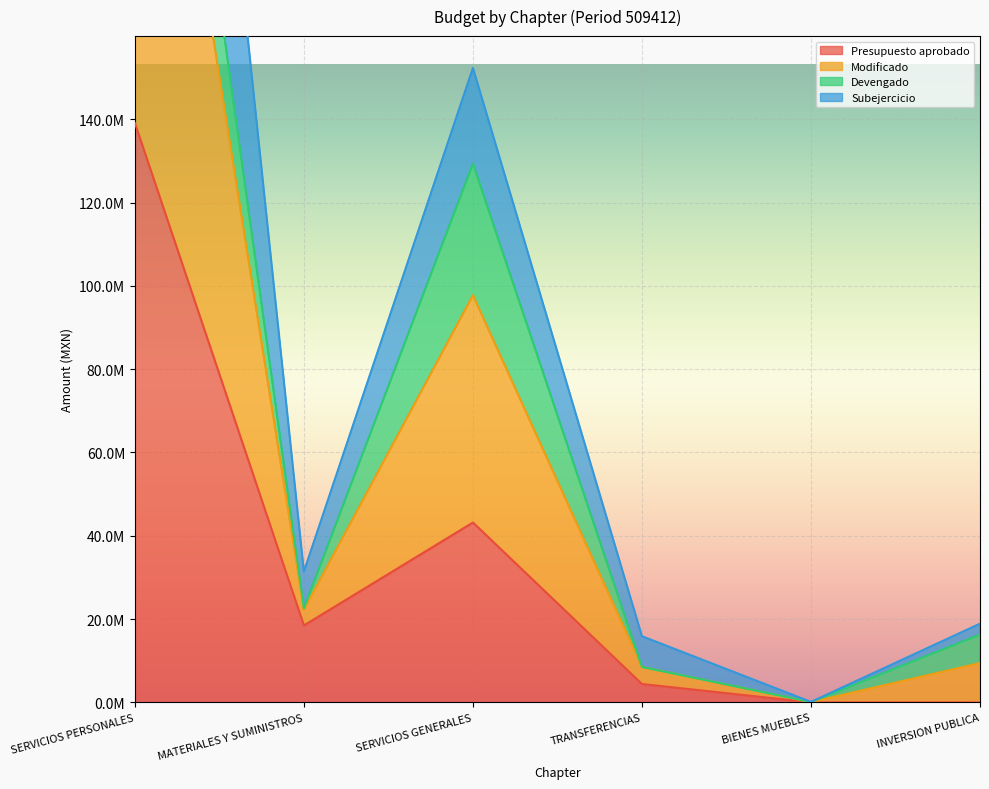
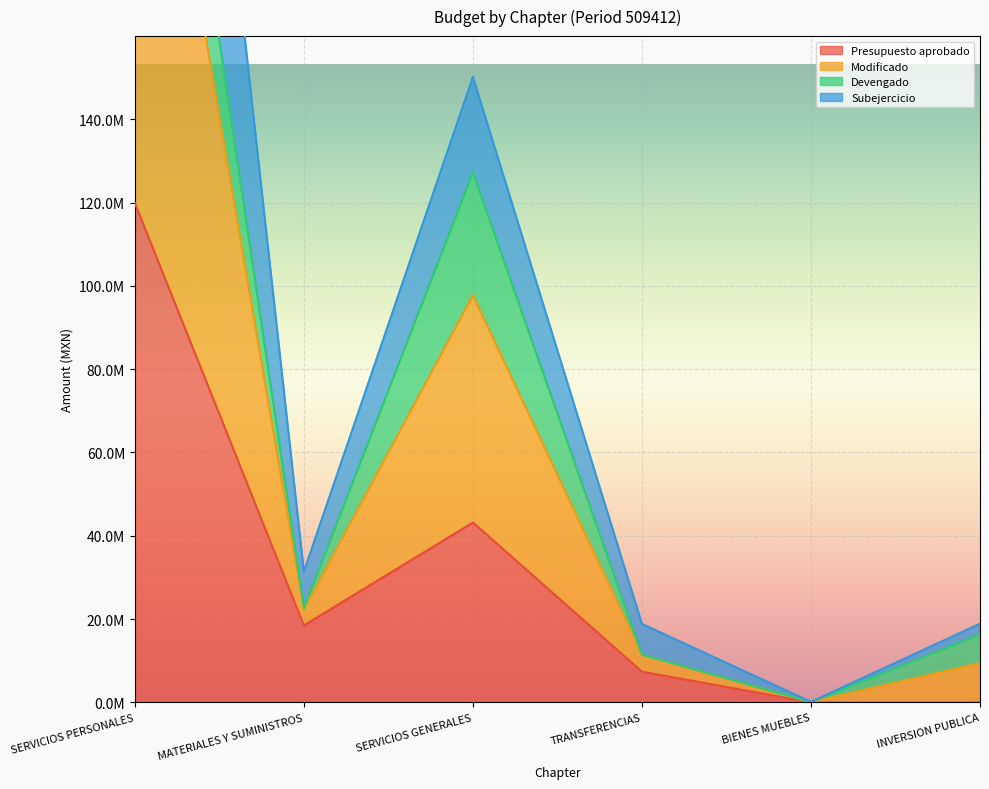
  {
    "Presupuesto aprobado": {
-     "SERVICIOS PERSONALES": 139000000,
+     "SERVICIOS PERSONALES": 120000000,
      "MATERIALES Y SUMINISTROS": 18000000,
      "SERVICIOS GENERALES": 43000000,
-     "TRANSFERENCIAS": 4000000,
+     "TRANSFERENCIAS": 7000000,
      "INVERSION PUBLICA": 0
    },
    "Modificado": {
      "SERVICIOS GENERALES": 55000000,
      "INVERSION PUBLICA": 9000000
    },
    "Devengado": {
-     "SERVICIOS GENERALES": 32000000,
+     "SERVICIOS GENERALES": 29000000,
      "INVERSION PUBLICA": 7000000
    },
    "Subejercicio": {
      "MATERIALES Y SUMINISTROS": 9000000,
      "SERVICIOS GENERALES": 23000000,
      "TRANSFERENCIAS": 7000000,
      "INVERSION PUBLICA": 3000000
    }
  }
